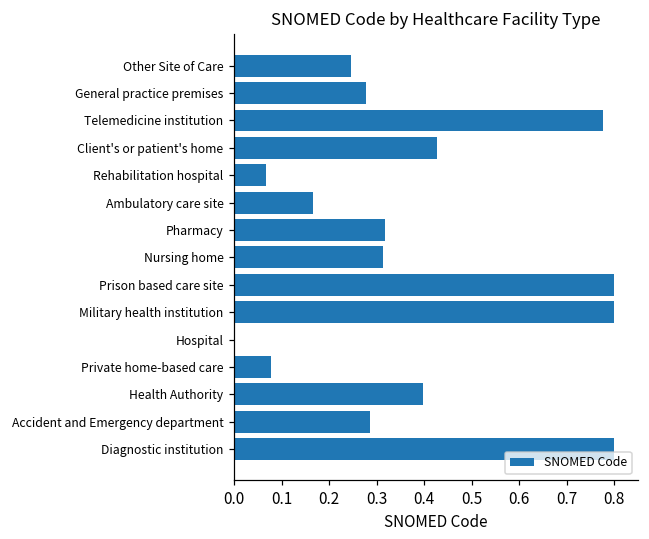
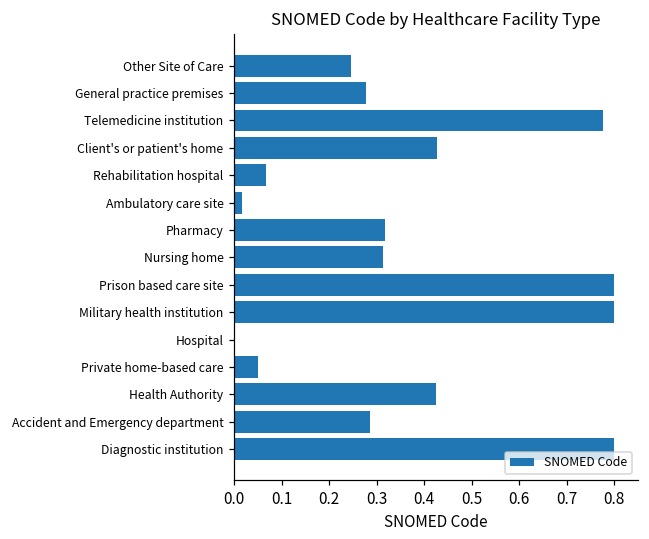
  {
    "Other Site of Care": 0.25,
    "General practice premises": 0.28,
    "Telemedicine institution": 0.78,
    "Client's or patient's home": 0.43,
    "Rehabilitation hospital": 0.07,
-   "Ambulatory care site": 0.17,
+   "Ambulatory care site": 0.02,
    "Pharmacy": 0.32,
    "Nursing home": 0.31,
    "Prison based care site": 0.80,
    "Military health institution": 0.80,
    "Hospital": 0.00,
-   "Private home-based care": 0.08,
-   "Health Authority": 0.40,
+   "Private home-based care": 0.05,
+   "Health Authority": 0.43,
    "Accident and Emergency department": 0.29,
    "Diagnostic institution": 0.80
  }
